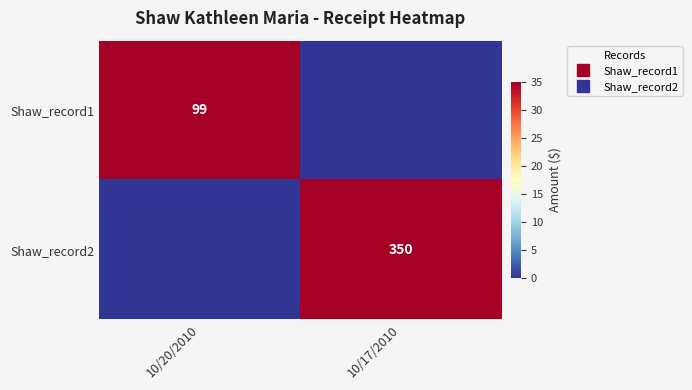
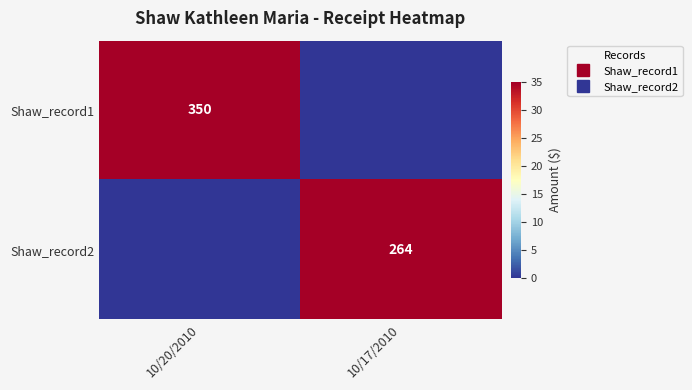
  {
    "Shaw_record1": {
-     "10/20/2010": 99
+     "10/20/2010": 350
    },
    "Shaw_record2": {
-     "10/17/2010": 350
+     "10/17/2010": 264
    }
  }
